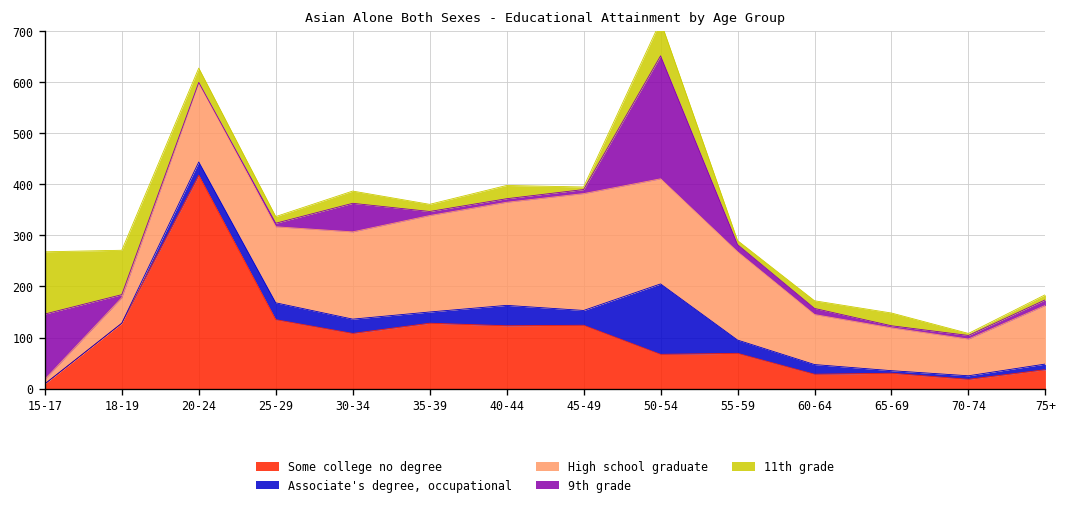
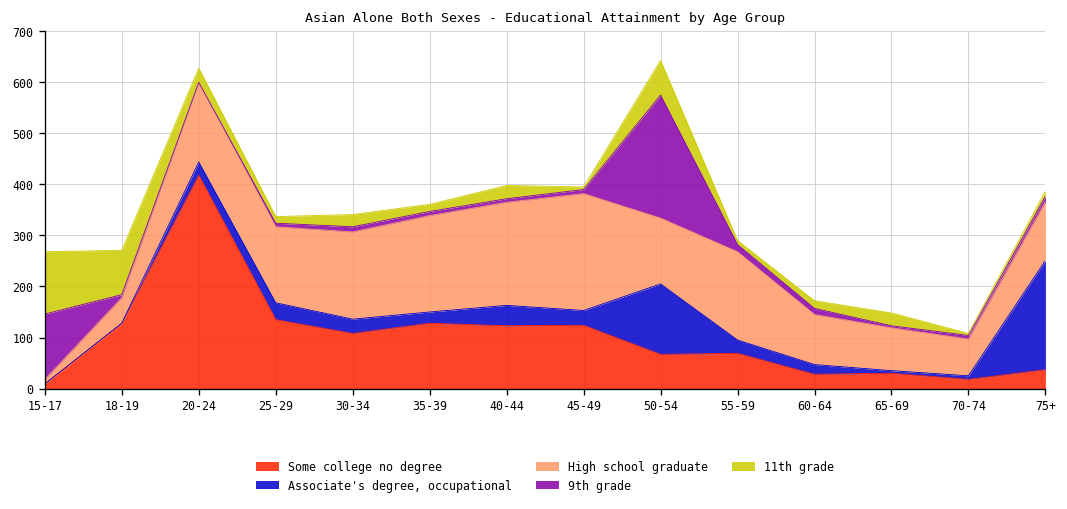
  {
    "Some college no degree": {
      "20-24": 420,
      "25-29": 140,
      "30-34": 110,
      "35-39": 130,
      "40-44": 120,
      "45-49": 120,
      "50-54": 70,
      "55-59": 70,
      "60-64": 30,
      "70-74": 20,
      "75+": 40
    },
    "Associate's degree, occupational": {
      "20-24": 30,
      "25-29": 30,
      "30-34": 30,
      "35-39": 20,
      "40-44": 40,
      "45-49": 30,
      "50-54": 140,
      "55-59": 30,
      "60-64": 20,
      "70-74": 10,
-     "75+": 10
+     "75+": 210
    },
    "High school graduate": {
      "15-17": 10,
      "18-19": 50,
      "25-29": 150,
      "30-34": 170,
      "35-39": 190,
      "40-44": 200,
      "45-49": 230,
-     "50-54": 210,
+     "50-54": 130,
      "55-59": 170,
      "60-64": 100,
      "70-74": 70,
      "75+": 120
    },
    "9th grade": {
      "15-17": 130,
      "18-19": 10,
      "25-29": 10,
-     "30-34": 60,
+     "30-34": 10,
      "35-39": 10,
      "40-44": 10,
      "50-54": 240,
      "55-59": 10,
      "60-64": 10,
      "75+": 10
    },
    "11th grade": {
      "15-17": 120,
      "18-19": 90,
      "20-24": 30,
      "25-29": 10,
      "30-34": 20,
      "35-39": 10,
      "40-44": 30,
      "55-59": 10,
      "60-64": 20,
      "65-69": 30,
      "75+": 10
    }
  }
